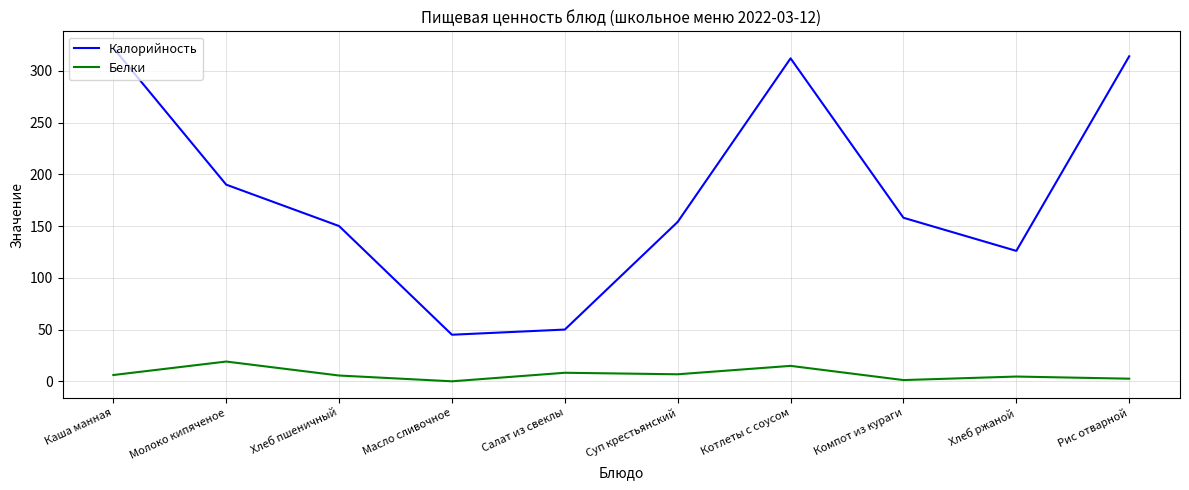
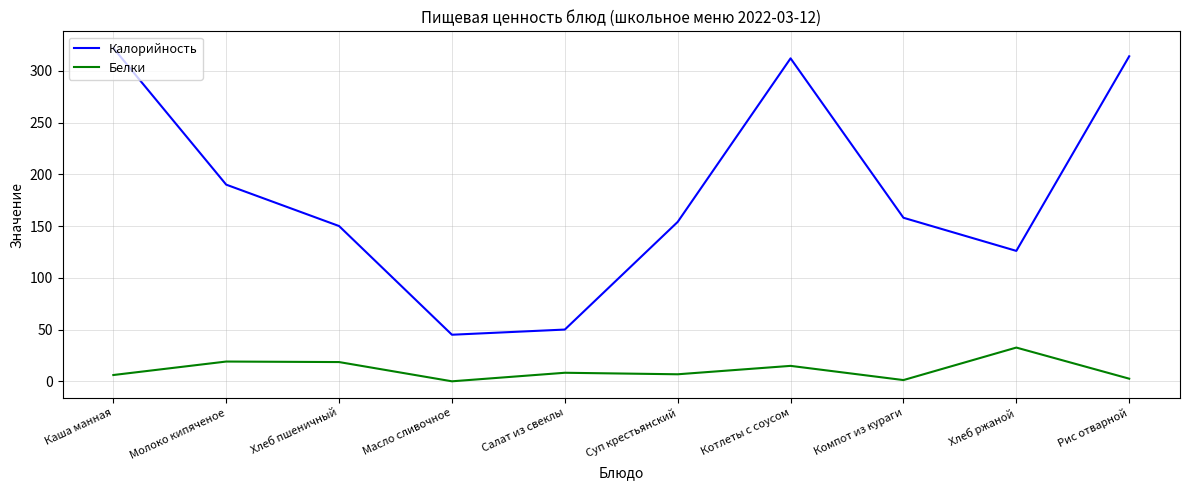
  {
    "Калорийность": {
      "Молоко кипяченое": 190,
      "Хлеб пшеничный": 150,
      "Масло сливочное": 45,
      "Салат из свеклы": 50,
      "Суп крестьянский": 154,
      "Котлеты с соусом": 312,
      "Компот из кураги": 158,
      "Хлеб ржаной": 126,
      "Рис отварной": 314
    },
    "Белки": {
      "Каша манная": 6,
      "Молоко кипяченое": 19,
-     "Хлеб пшеничный": 6,
+     "Хлеб пшеничный": 19,
      "Масло сливочное": 0,
      "Салат из свеклы": 8,
      "Суп крестьянский": 7,
      "Котлеты с соусом": 15,
      "Компот из кураги": 1,
-     "Хлеб ржаной": 5,
+     "Хлеб ржаной": 33,
      "Рис отварной": 3
    }
  }
